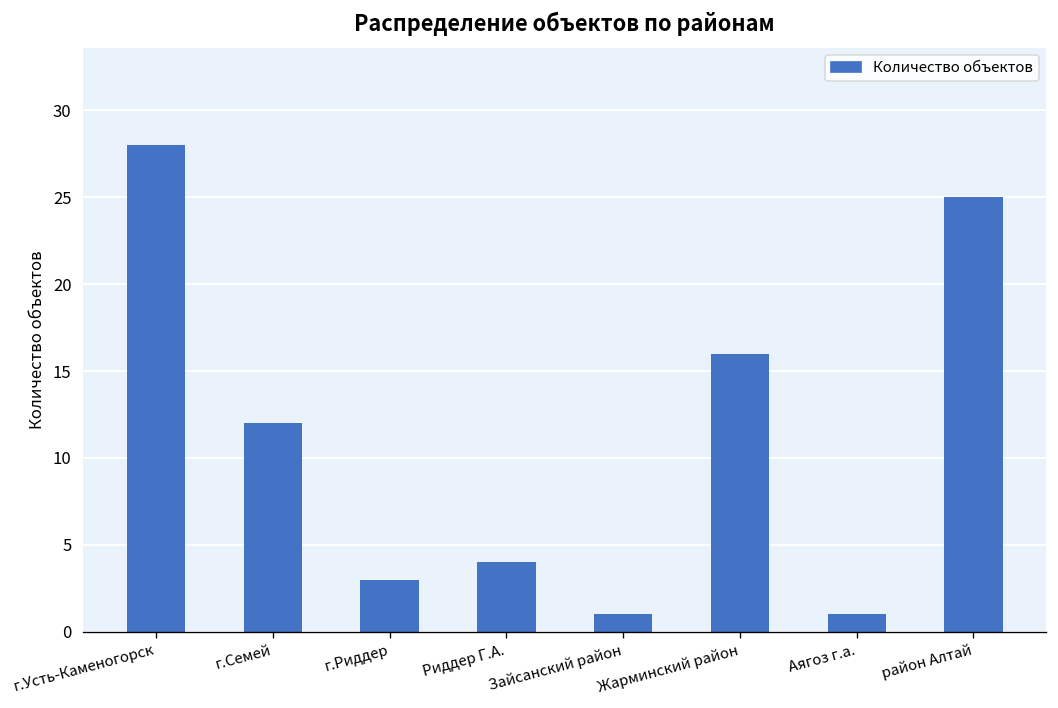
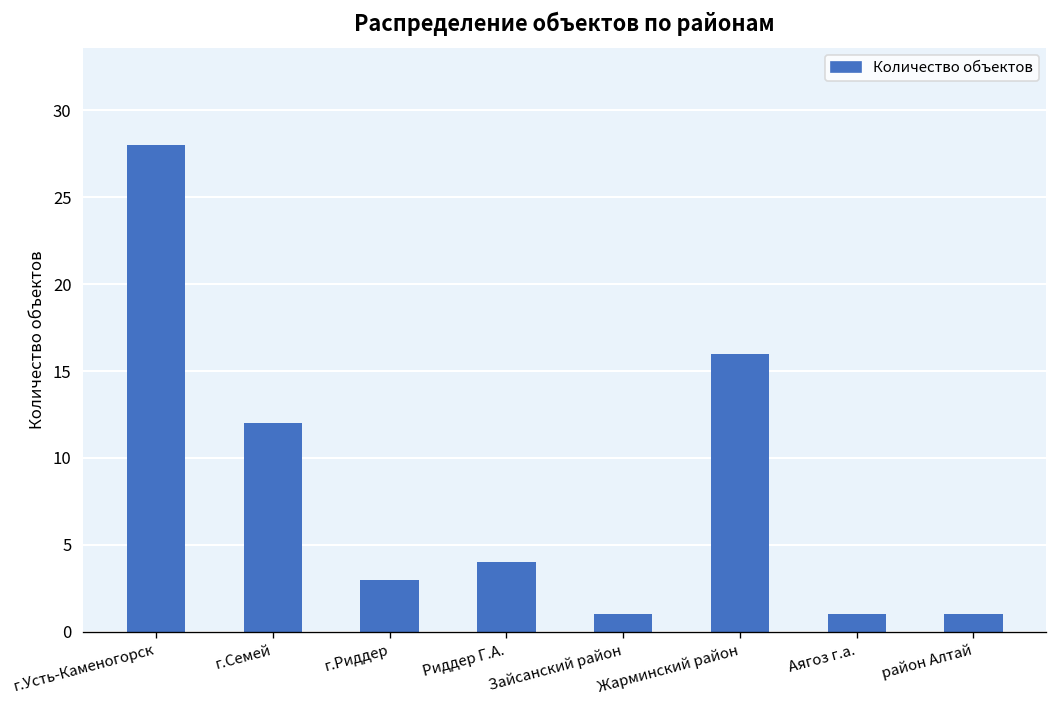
  {
    "г.Усть-Каменогорск": 28,
    "г.Семей": 12,
    "г.Риддер": 3,
    "Риддер Г.А.": 4,
    "Зайсанский район": 1,
    "Жарминский район": 16,
    "Аягоз г.а.": 1,
-   "район Алтай": 25
+   "район Алтай": 1
  }
